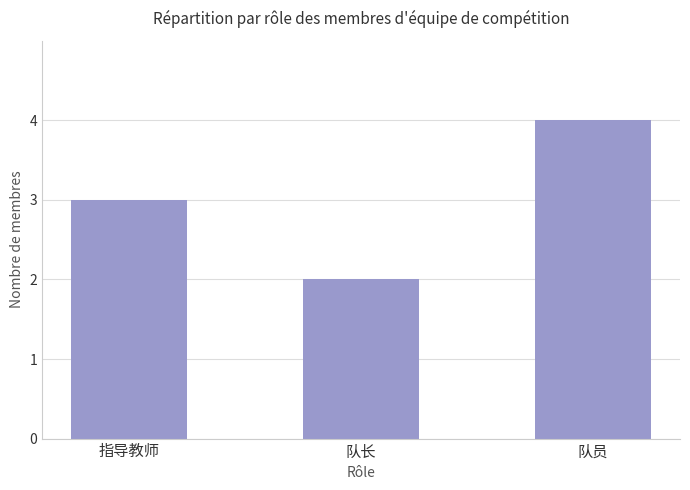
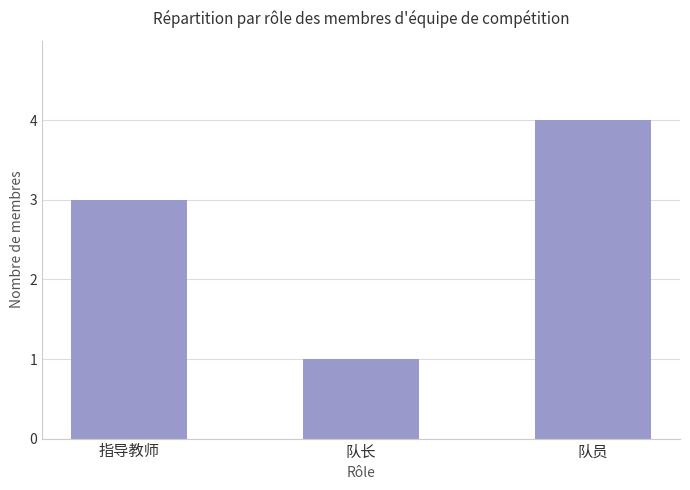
  {
    "指导教师": 3,
-   "队长": 2,
+   "队长": 1,
    "队员": 4
  }
